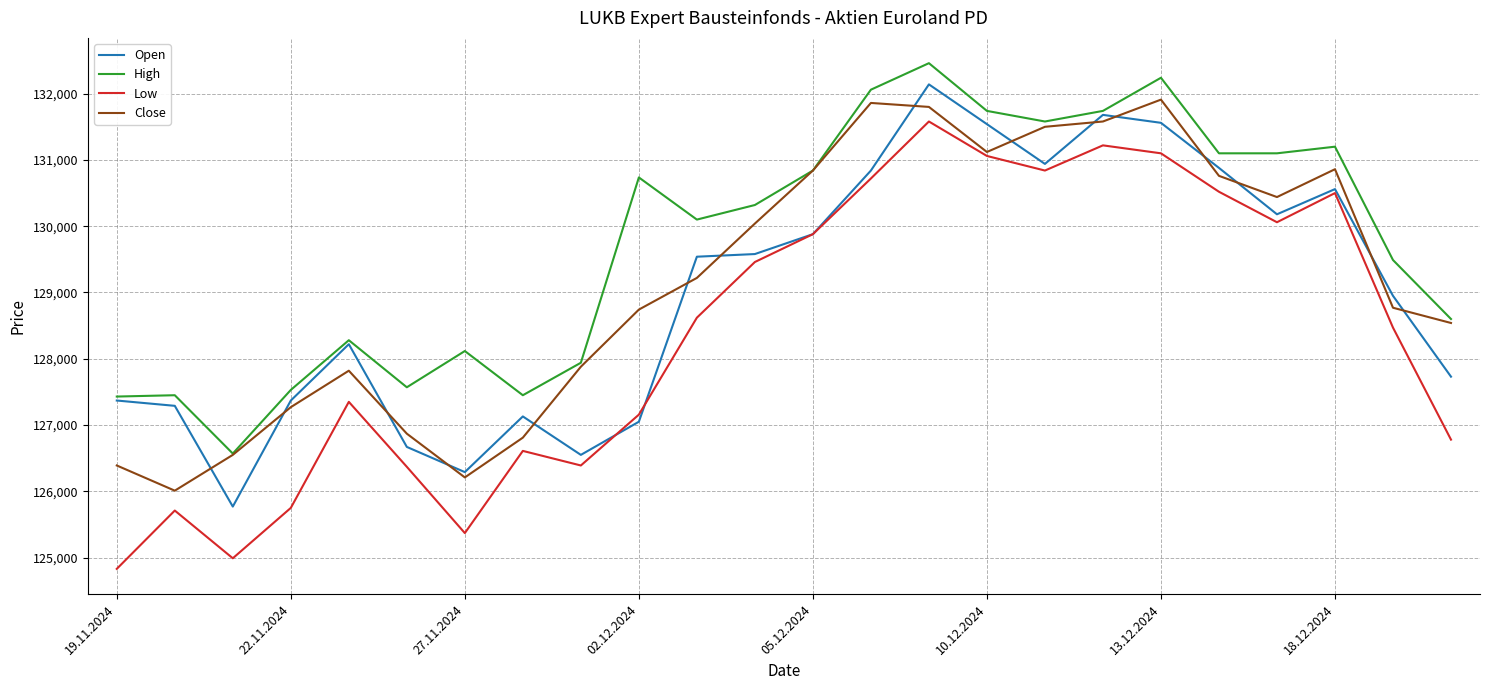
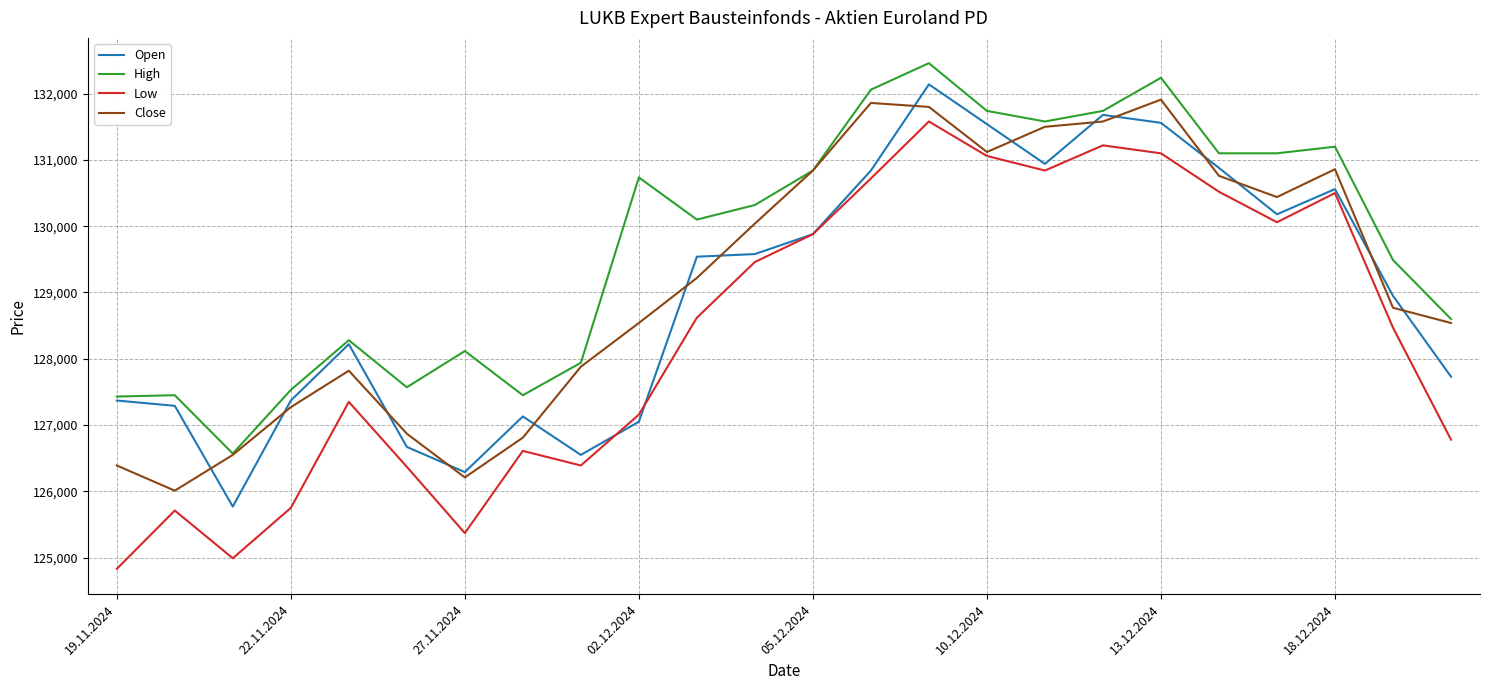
  {
    "Open": {
      "19.11.2024": "127,400",
      "22.11.2024": "127,400",
      "27.11.2024": "126,300",
      "02.12.2024": "127,100",
      "10.12.2024": "131,500",
      "13.12.2024": "131,600",
      "18.12.2024": "130,600"
    },
    "High": {
      "19.11.2024": "127,400",
      "22.11.2024": "127,500",
      "27.11.2024": "128,100",
      "02.12.2024": "130,700",
      "10.12.2024": "131,700",
      "13.12.2024": "132,200",
      "18.12.2024": "131,200"
    },
    "Low": {
      "19.11.2024": "124,800",
      "22.11.2024": "125,800",
      "27.11.2024": "125,400",
      "02.12.2024": "127,200",
      "10.12.2024": "131,100",
      "13.12.2024": "131,100",
      "18.12.2024": "130,500"
    },
    "Close": {
      "19.11.2024": "126,400",
      "22.11.2024": "127,300",
      "27.11.2024": "126,200",
-     "02.12.2024": "128,700",
+     "02.12.2024": "128,500",
      "10.12.2024": "131,100",
      "13.12.2024": "131,900",
      "18.12.2024": "130,900"
    }
  }
